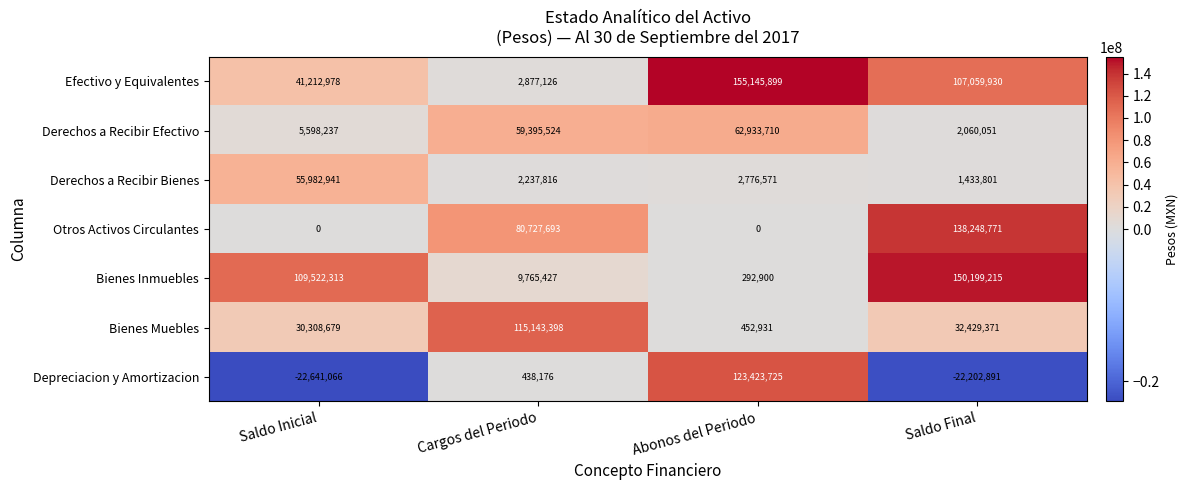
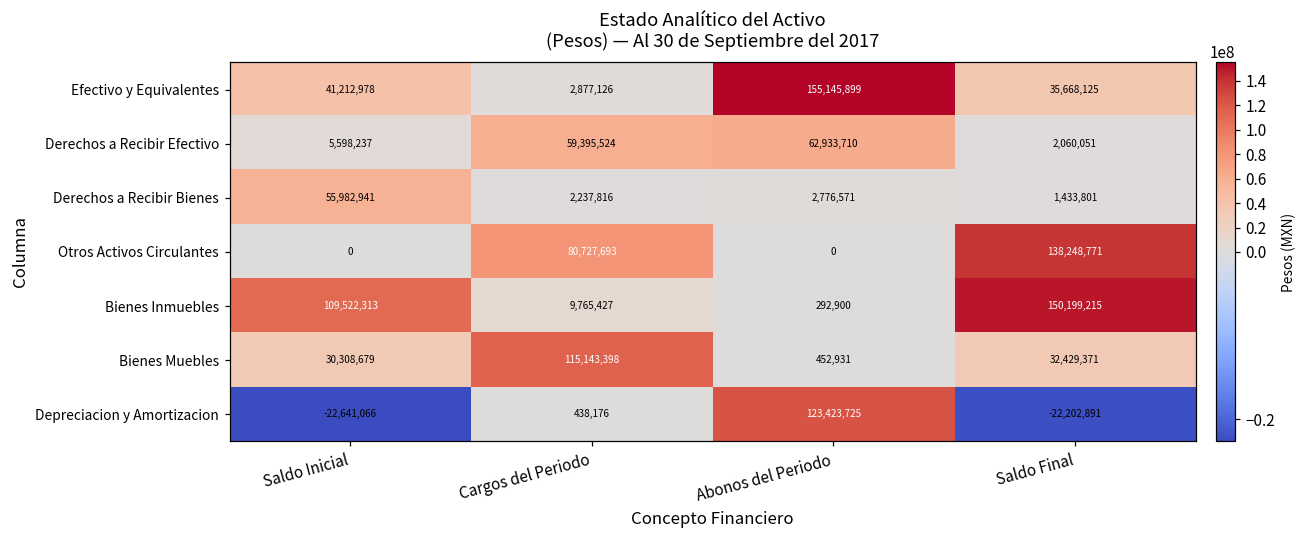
  {
    "Efectivo y Equivalentes": {
      "Saldo Inicial": "41,212,978",
      "Cargos del Periodo": "2,877,126",
      "Abonos del Periodo": "155,145,899",
-     "Saldo Final": "107,059,930"
+     "Saldo Final": "35,668,125"
    },
    "Derechos a Recibir Efectivo": {
      "Saldo Inicial": "5,598,237",
      "Cargos del Periodo": "59,395,524",
      "Abonos del Periodo": "62,933,710",
      "Saldo Final": "2,060,051"
    },
    "Derechos a Recibir Bienes": {
      "Saldo Inicial": "55,982,941",
      "Cargos del Periodo": "2,237,816",
      "Abonos del Periodo": "2,776,571",
      "Saldo Final": "1,433,801"
    },
    "Otros Activos Circulantes": {
      "Saldo Inicial": "0",
      "Cargos del Periodo": "80,727,693",
      "Abonos del Periodo": "0",
      "Saldo Final": "138,248,771"
    },
    "Bienes Inmuebles": {
      "Saldo Inicial": "109,522,313",
      "Cargos del Periodo": "9,765,427",
      "Abonos del Periodo": "292,900",
      "Saldo Final": "150,199,215"
    },
    "Bienes Muebles": {
      "Saldo Inicial": "30,308,679",
      "Cargos del Periodo": "115,143,398",
      "Abonos del Periodo": "452,931",
      "Saldo Final": "32,429,371"
    },
    "Depreciacion y Amortizacion": {
      "Saldo Inicial": "-22,641,066",
      "Cargos del Periodo": "438,176",
      "Abonos del Periodo": "123,423,725",
      "Saldo Final": "-22,202,891"
    }
  }
